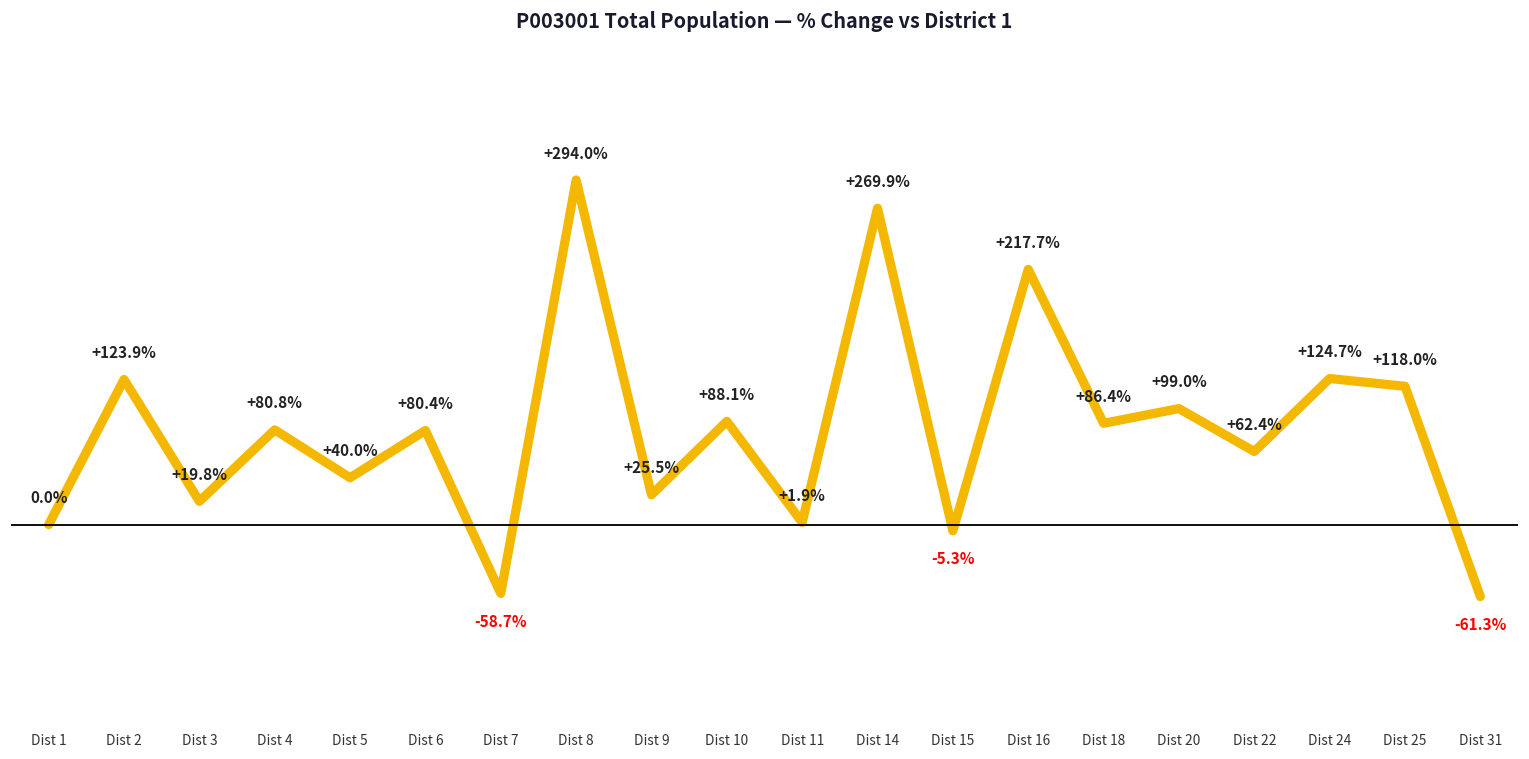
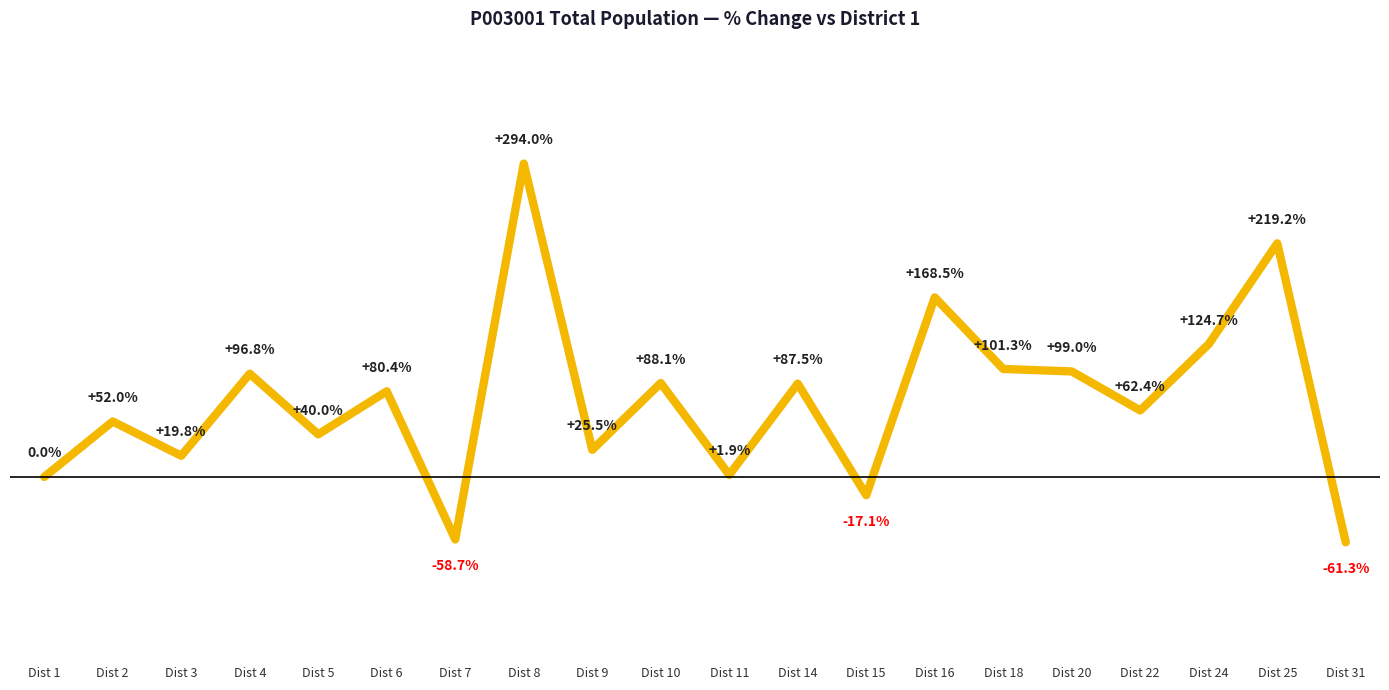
  {
    "Dist 1": "0.0%",
-   "Dist 2": "+123.9%",
+   "Dist 2": "+52.0%",
    "Dist 3": "+19.8%",
-   "Dist 4": "+80.8%",
+   "Dist 4": "+96.8%",
    "Dist 5": "+40.0%",
    "Dist 6": "+80.4%",
    "Dist 7": "-58.7%",
    "Dist 8": "+294.0%",
    "Dist 9": "+25.5%",
    "Dist 10": "+88.1%",
    "Dist 11": "+1.9%",
-   "Dist 14": "+269.9%",
-   "Dist 15": "-5.3%",
-   "Dist 16": "+217.7%",
-   "Dist 18": "+86.4%",
+   "Dist 14": "+87.5%",
+   "Dist 15": "-17.1%",
+   "Dist 16": "+168.5%",
+   "Dist 18": "+101.3%",
    "Dist 20": "+99.0%",
    "Dist 22": "+62.4%",
    "Dist 24": "+124.7%",
-   "Dist 25": "+118.0%",
+   "Dist 25": "+219.2%",
    "Dist 31": "-61.3%"
  }
